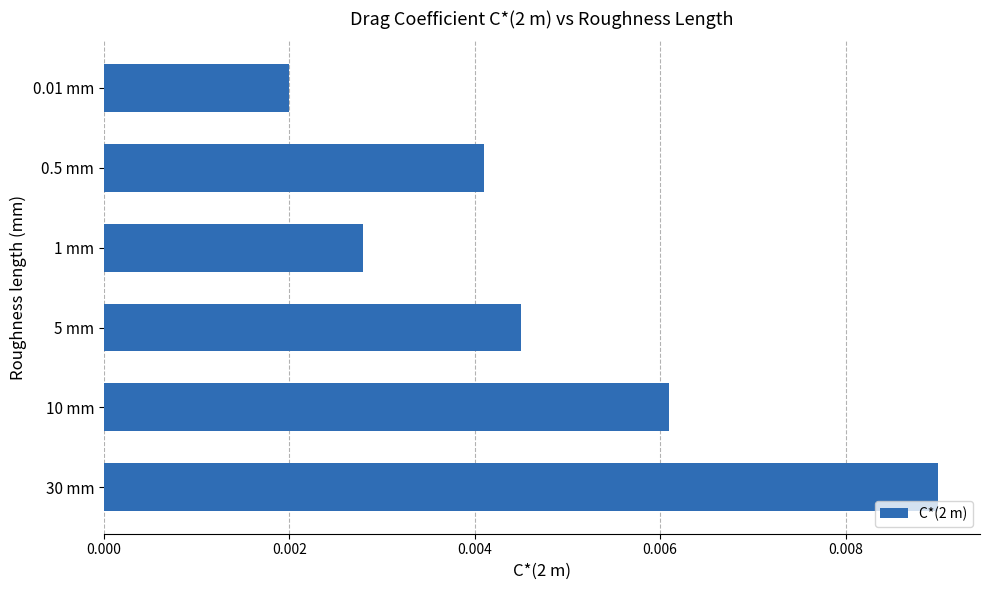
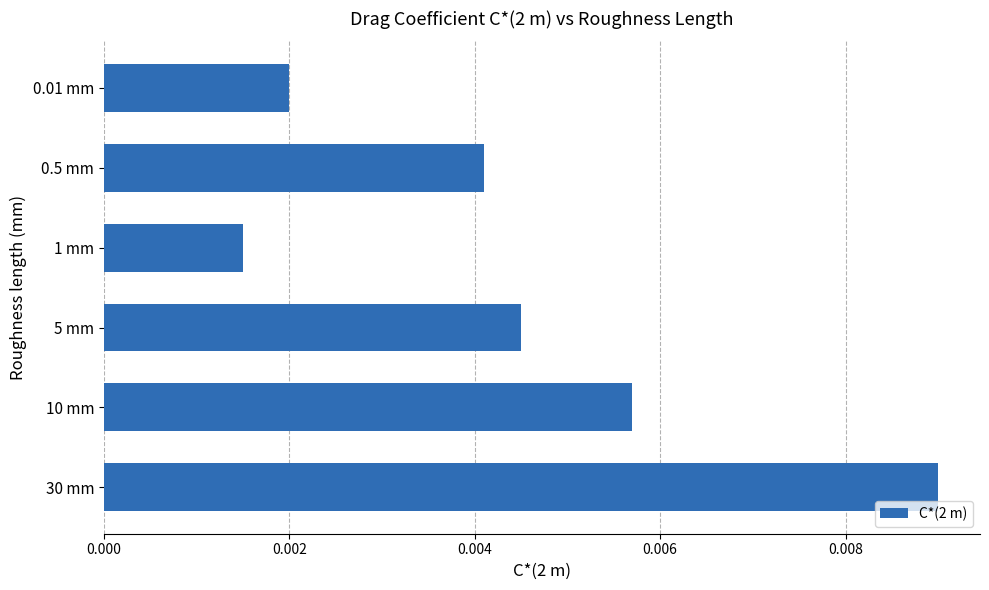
  {
    "0.01 mm": 0.0020,
    "0.5 mm": 0.0041,
-   "1 mm": 0.0028,
+   "1 mm": 0.0015,
    "5 mm": 0.0045,
-   "10 mm": 0.0061,
+   "10 mm": 0.0057,
    "30 mm": 0.0090
  }
